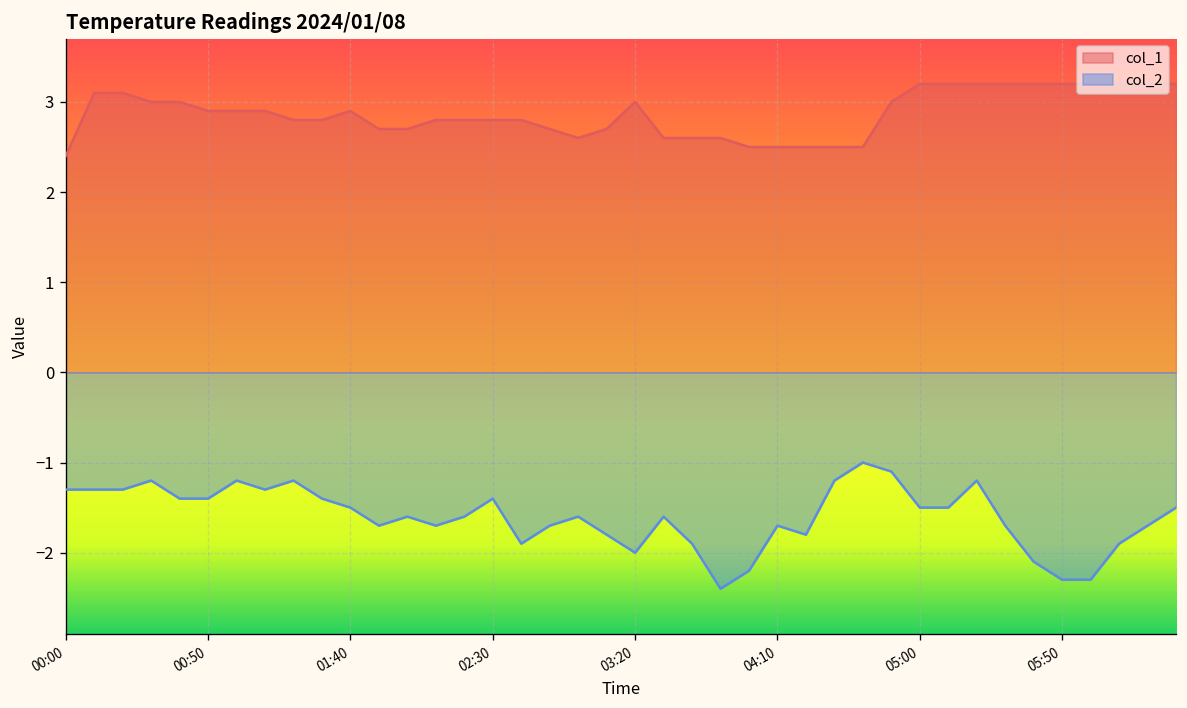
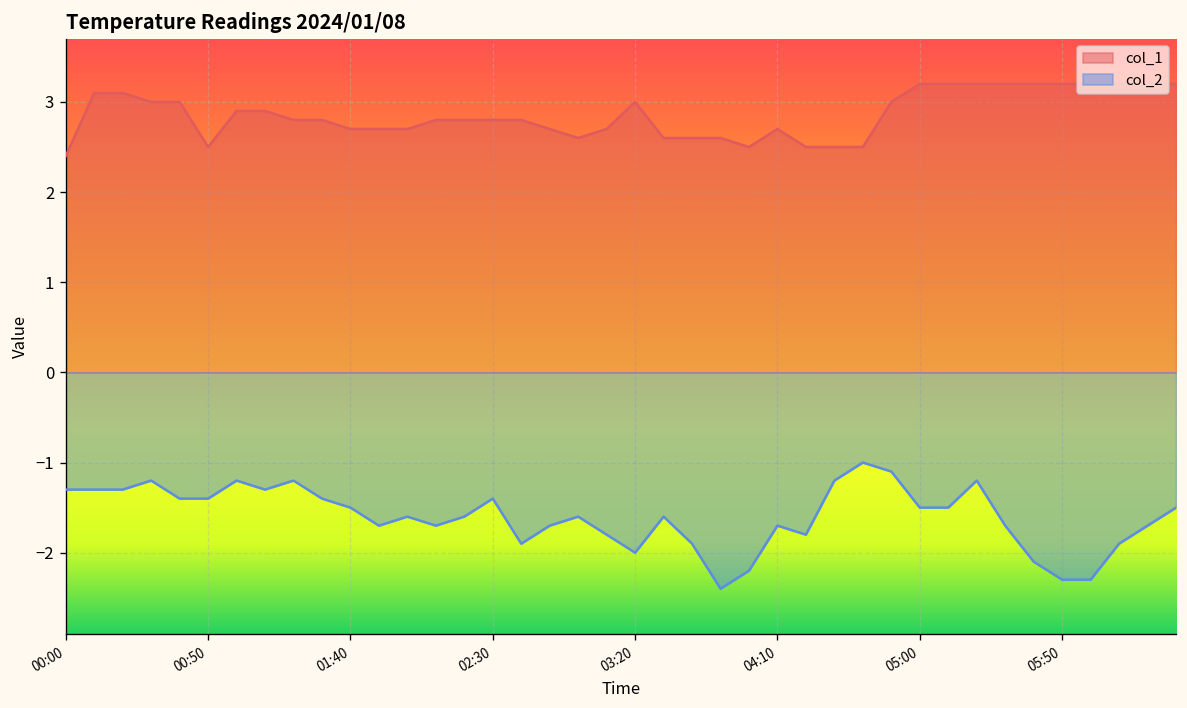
  {
    "col_1": {
      "00:00": 2.4,
-     "00:50": 2.9,
-     "01:40": 2.9,
+     "00:50": 2.5,
+     "01:40": 2.7,
      "02:30": 2.8,
      "03:20": 3.0,
-     "04:10": 2.5,
+     "04:10": 2.7,
      "05:00": 3.2,
      "05:50": 3.2
    }
  }
